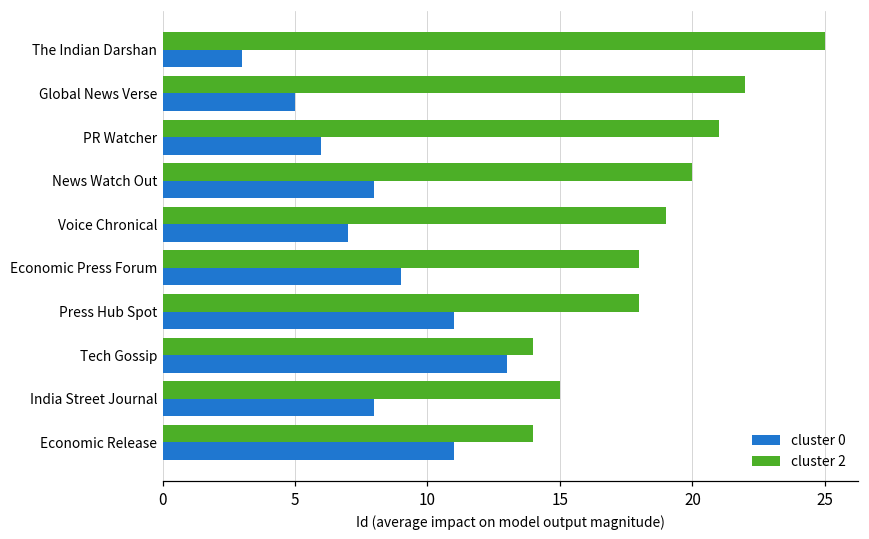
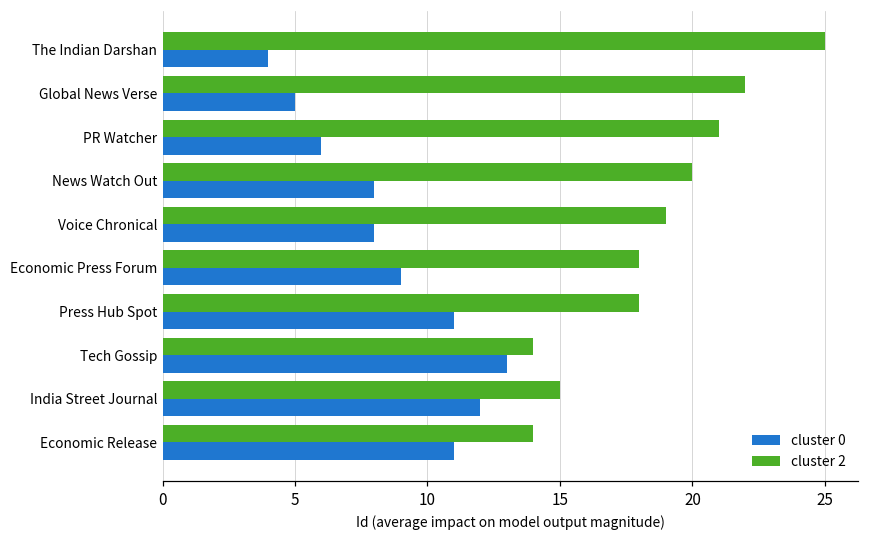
  {
    "cluster 0": {
-     "The Indian Darshan": 3,
+     "The Indian Darshan": 4,
      "Global News Verse": 5,
      "PR Watcher": 6,
      "News Watch Out": 8,
-     "Voice Chronical": 7,
+     "Voice Chronical": 8,
      "Economic Press Forum": 9,
      "Press Hub Spot": 11,
      "Tech Gossip": 13,
-     "India Street Journal": 8,
+     "India Street Journal": 12,
      "Economic Release": 11
    },
    "cluster 2": {
      "The Indian Darshan": 25,
      "Global News Verse": 22,
      "PR Watcher": 21,
      "News Watch Out": 20,
      "Voice Chronical": 19,
      "Economic Press Forum": 18,
      "Press Hub Spot": 18,
      "Tech Gossip": 14,
      "India Street Journal": 15,
      "Economic Release": 14
    }
  }
